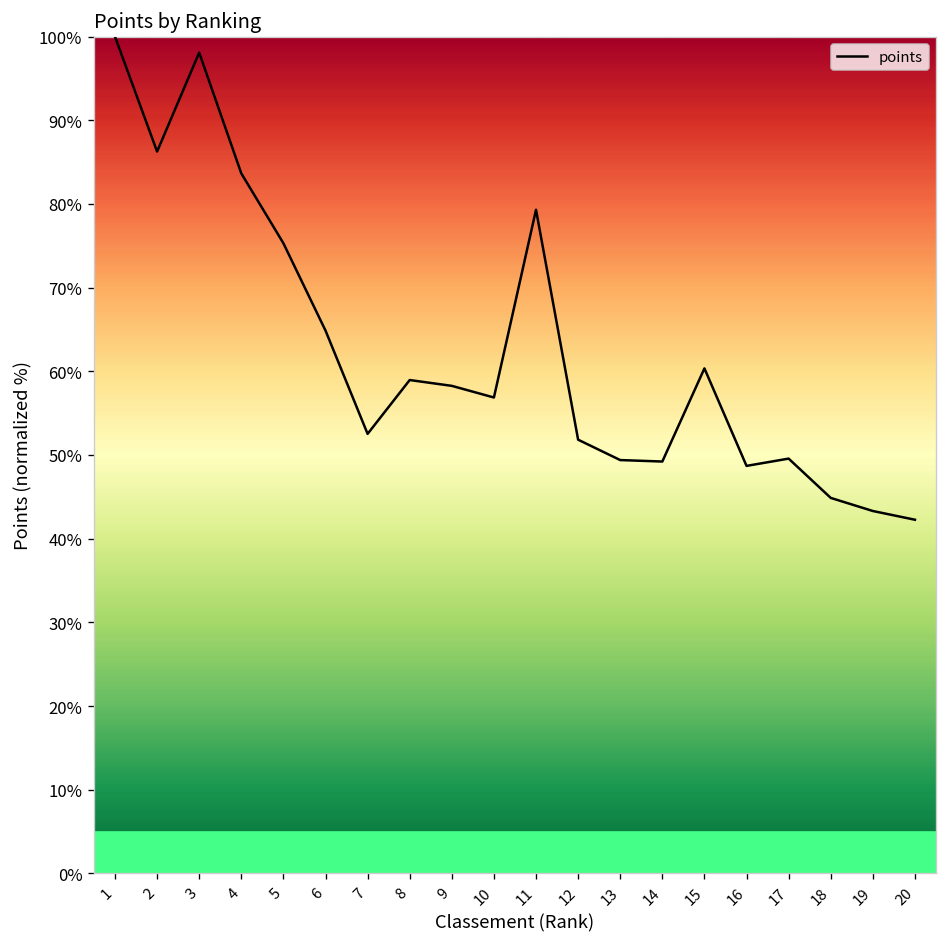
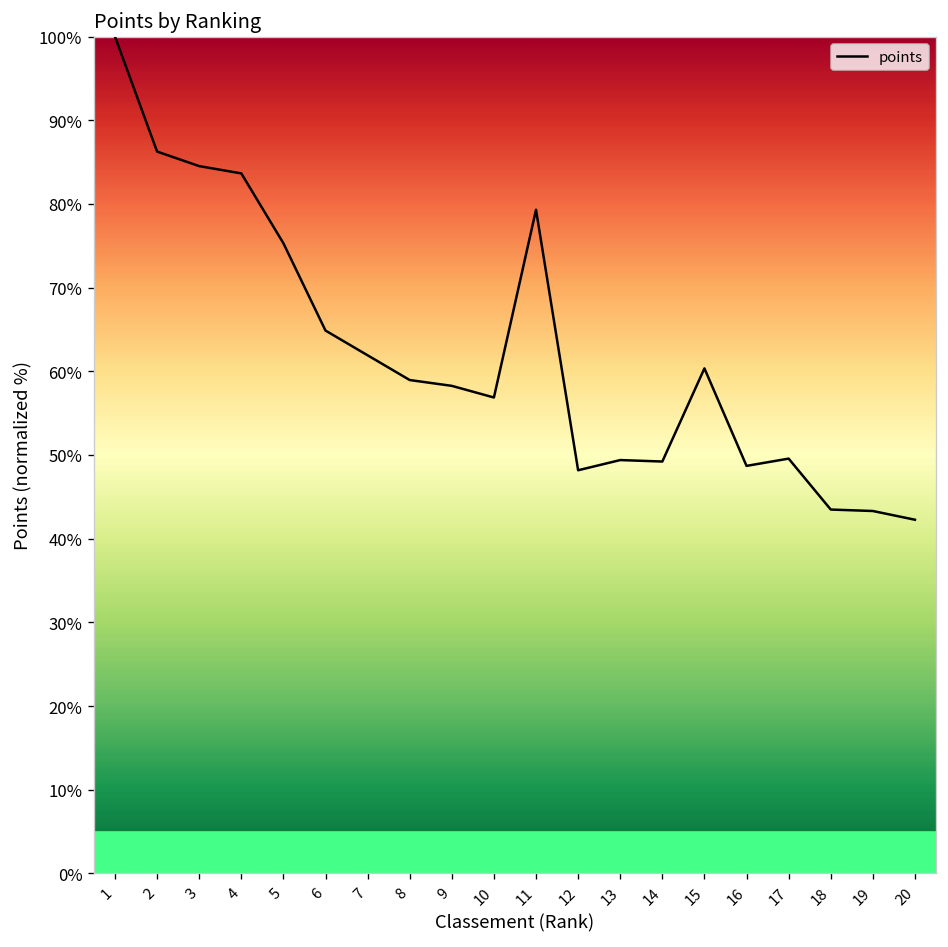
  {
    "points": {
      "1": "100%",
      "2": "86%",
-     "3": "98%",
+     "3": "85%",
      "4": "84%",
      "5": "75%",
      "6": "65%",
-     "7": "53%",
+     "7": "62%",
      "8": "59%",
      "9": "58%",
      "10": "57%",
      "11": "79%",
-     "12": "52%",
+     "12": "48%",
      "13": "49%",
      "14": "49%",
      "15": "60%",
      "16": "49%",
      "17": "50%",
-     "18": "45%",
+     "18": "43%",
      "19": "43%",
      "20": "42%"
    }
  }
